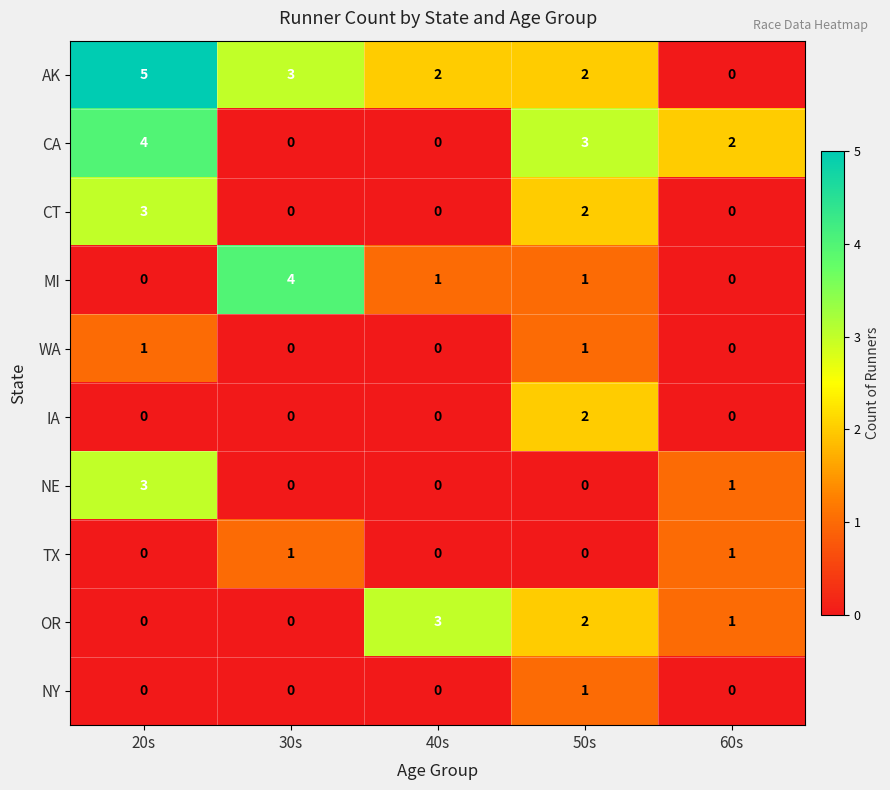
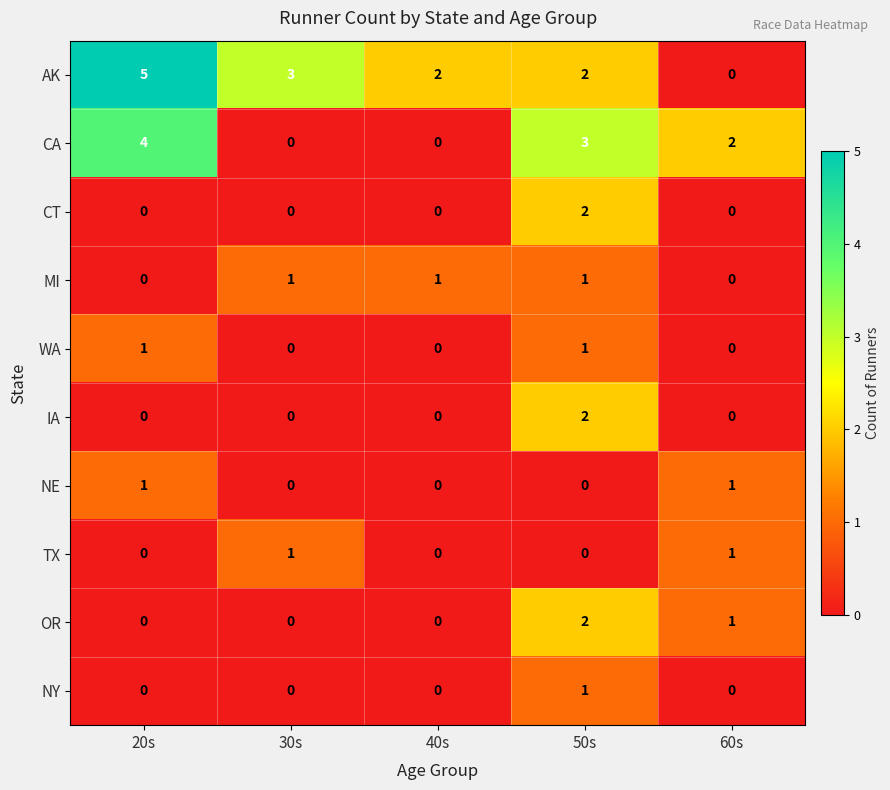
  {
    "AK": {
      "20s": 5,
      "30s": 3,
      "40s": 2,
      "50s": 2,
      "60s": 0
    },
    "CA": {
      "20s": 4,
      "30s": 0,
      "40s": 0,
      "50s": 3,
      "60s": 2
    },
    "CT": {
-     "20s": 3,
+     "20s": 0,
      "30s": 0,
      "40s": 0,
      "50s": 2,
      "60s": 0
    },
    "MI": {
      "20s": 0,
-     "30s": 4,
+     "30s": 1,
      "40s": 1,
      "50s": 1,
      "60s": 0
    },
    "WA": {
      "20s": 1,
      "30s": 0,
      "40s": 0,
      "50s": 1,
      "60s": 0
    },
    "IA": {
      "20s": 0,
      "30s": 0,
      "40s": 0,
      "50s": 2,
      "60s": 0
    },
    "NE": {
-     "20s": 3,
+     "20s": 1,
      "30s": 0,
      "40s": 0,
      "50s": 0,
      "60s": 1
    },
    "TX": {
      "20s": 0,
      "30s": 1,
      "40s": 0,
      "50s": 0,
      "60s": 1
    },
    "OR": {
      "20s": 0,
      "30s": 0,
-     "40s": 3,
+     "40s": 0,
      "50s": 2,
      "60s": 1
    },
    "NY": {
      "20s": 0,
      "30s": 0,
      "40s": 0,
      "50s": 1,
      "60s": 0
    }
  }
